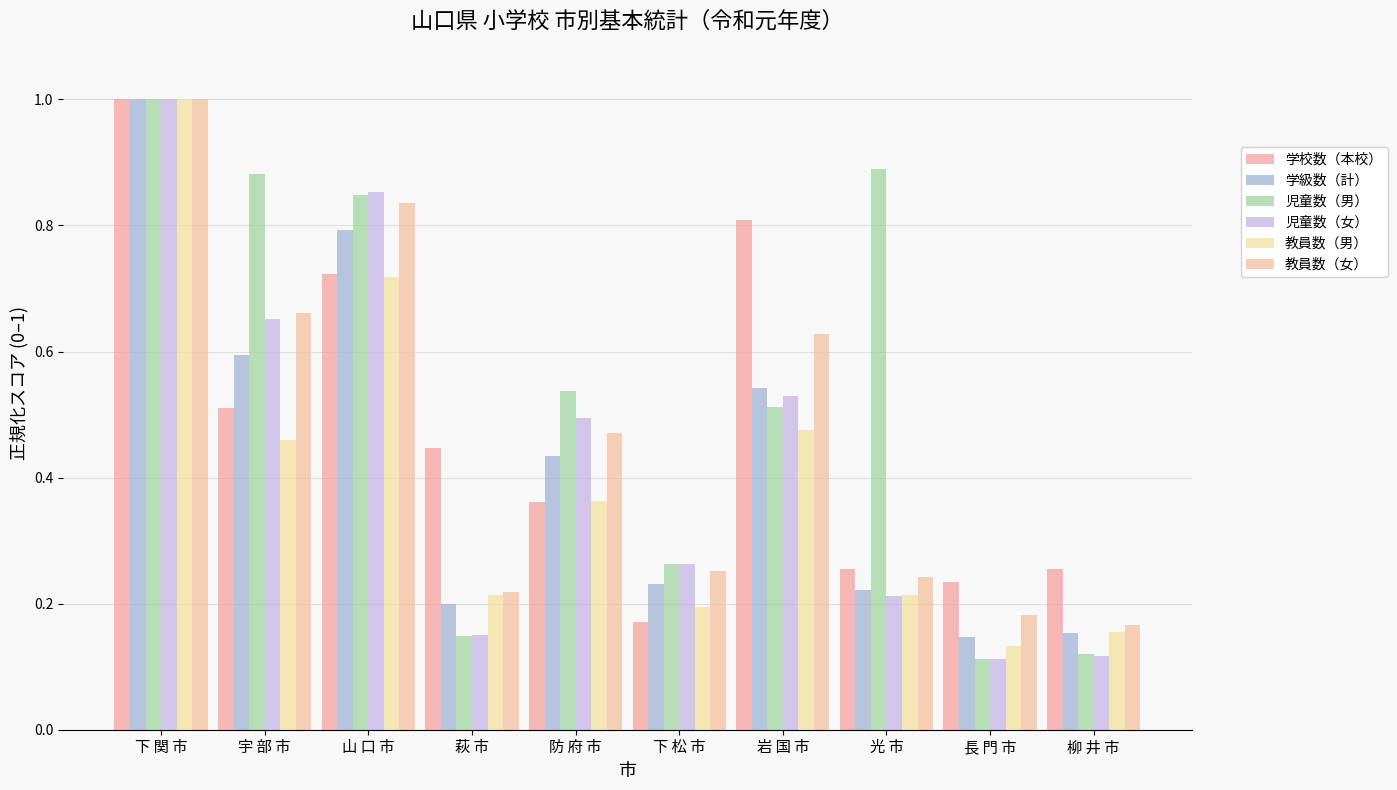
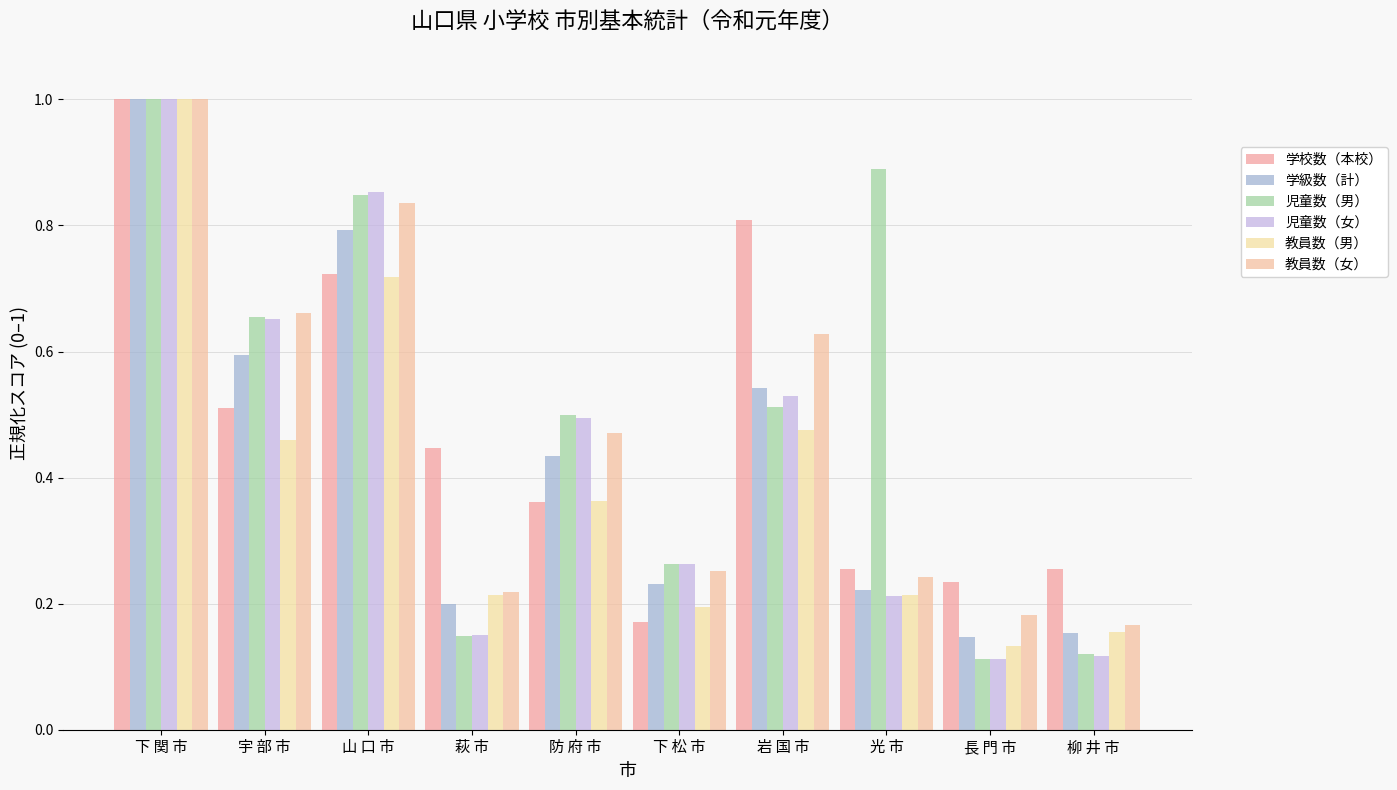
  {
    "児童数（男）": {
      "下 関 市": 1.00,
-     "宇 部 市": 0.88,
+     "宇 部 市": 0.65,
      "山 口 市": 0.85,
      "萩 市": 0.15,
-     "防 府 市": 0.54,
+     "防 府 市": 0.50,
      "下 松 市": 0.26,
      "岩 国 市": 0.51,
      "光 市": 0.89,
      "長 門 市": 0.11,
      "柳 井 市": 0.12
    }
  }
